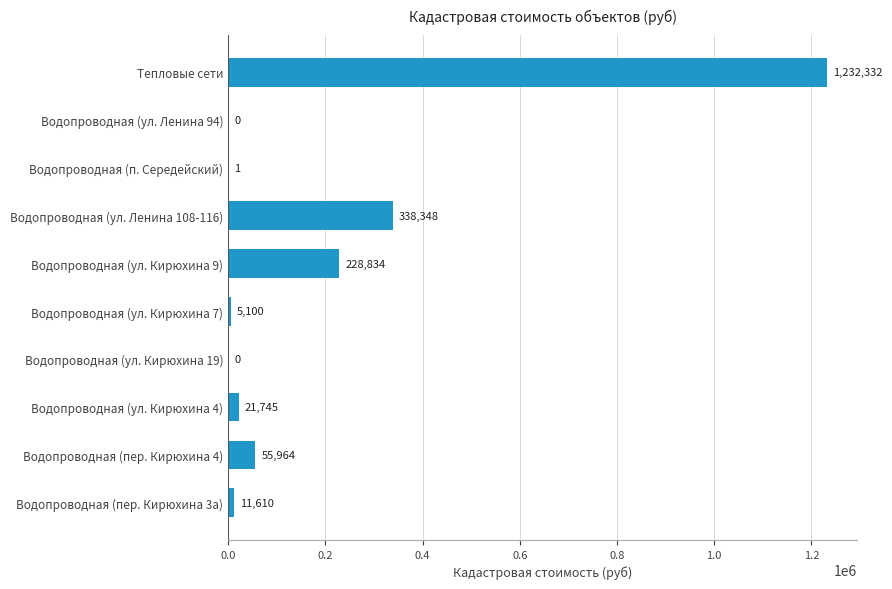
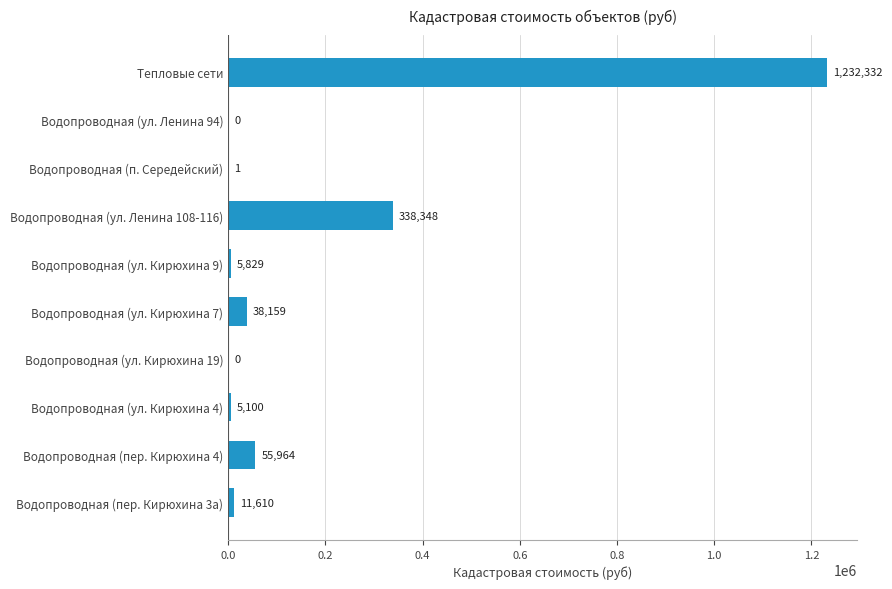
  {
    "Тепловые сети": "1,232,332",
    "Водопроводная (ул. Ленина 94)": "0",
    "Водопроводная (п. Середейский)": "1",
    "Водопроводная (ул. Ленина 108-116)": "338,348",
-   "Водопроводная (ул. Кирюхина 9)": "228,834",
-   "Водопроводная (ул. Кирюхина 7)": "5,100",
+   "Водопроводная (ул. Кирюхина 9)": "5,829",
+   "Водопроводная (ул. Кирюхина 7)": "38,159",
    "Водопроводная (ул. Кирюхина 19)": "0",
-   "Водопроводная (ул. Кирюхина 4)": "21,745",
+   "Водопроводная (ул. Кирюхина 4)": "5,100",
    "Водопроводная (пер. Кирюхина 4)": "55,964",
    "Водопроводная (пер. Кирюхина 3а)": "11,610"
  }
